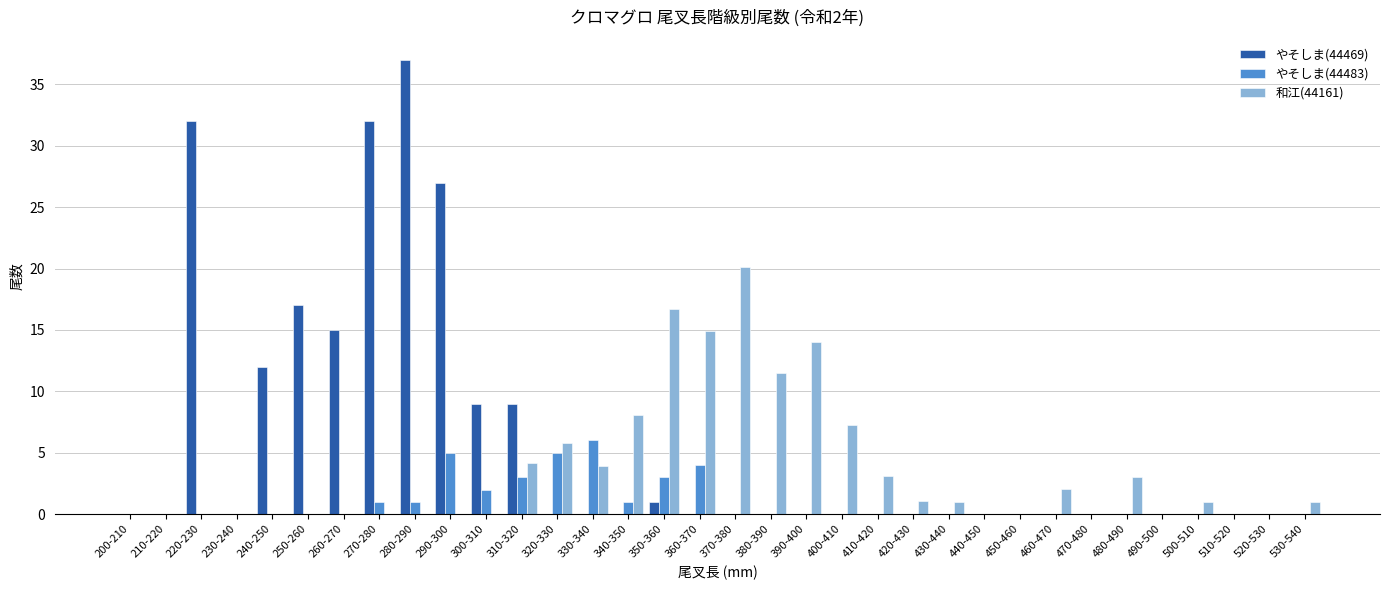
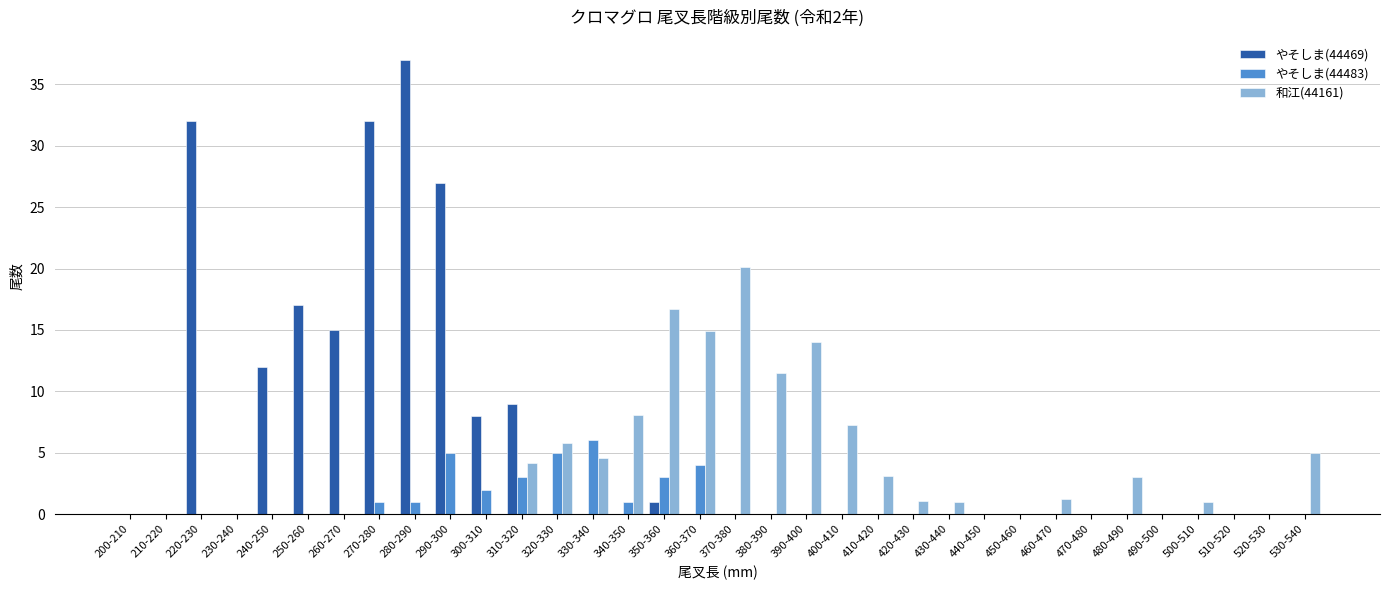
  {
    "やそしま(44469)": {
      "200-210": 0,
      "210-220": 0,
      "220-230": 32,
      "230-240": 0,
      "240-250": 12,
      "250-260": 17,
      "260-270": 15,
      "270-280": 32,
      "280-290": 37,
      "290-300": 27,
-     "300-310": 9,
+     "300-310": 8,
      "310-320": 9,
      "320-330": 0,
      "330-340": 0,
      "340-350": 0,
      "350-360": 1,
      "360-370": 0,
      "370-380": 0,
      "380-390": 0,
      "390-400": 0,
      "400-410": 0,
      "410-420": 0,
      "420-430": 0,
      "430-440": 0,
      "440-450": 0,
      "450-460": 0,
      "460-470": 0,
      "470-480": 0,
      "480-490": 0,
      "490-500": 0,
      "500-510": 0,
      "510-520": 0,
      "520-530": 0,
      "530-540": 0
    },
    "やそしま(44483)": {
      "200-210": 0.0,
      "210-220": 0.0,
      "220-230": 0.0,
      "230-240": 0.0,
      "240-250": 0.0,
      "250-260": 0.0,
      "260-270": 0.0,
      "270-280": 1.0,
      "280-290": 1.0,
      "290-300": 5.0,
      "300-310": 2.0,
      "310-320": 3.0,
      "320-330": 5.0,
      "330-340": 6.0,
      "340-350": 1.0,
      "350-360": 3.0,
      "360-370": 4.0,
      "370-380": 0.0,
      "380-390": 0.0,
      "390-400": 0.0,
      "400-410": 0.0,
      "410-420": 0.0,
      "420-430": 0.0,
      "430-440": 0.0,
      "440-450": 0.0,
      "450-460": 0.0,
      "460-470": 0.0,
      "470-480": 0.0,
      "480-490": 0.0,
      "490-500": 0.0,
      "500-510": 0.0,
      "510-520": 0.0,
      "520-530": 0.0,
      "530-540": 0.0
    },
    "和江(44161)": {
      "200-210": 0.0,
      "210-220": 0.0,
      "220-230": 0.0,
      "230-240": 0.0,
      "240-250": 0.0,
      "250-260": 0.0,
      "260-270": 0.0,
      "270-280": 0.0,
      "280-290": 0.0,
      "290-300": 0.0,
      "300-310": 0.0,
      "310-320": 4.2,
      "320-330": 5.8,
-     "330-340": 3.9,
+     "330-340": 4.6,
      "340-350": 8.1,
      "350-360": 16.7,
      "360-370": 14.9,
      "370-380": 20.2,
      "380-390": 11.5,
      "390-400": 14.0,
      "400-410": 7.2,
      "410-420": 3.1,
      "420-430": 1.0,
      "430-440": 1.0,
      "440-450": 0.0,
      "450-460": 0.0,
-     "460-470": 2.0,
+     "460-470": 1.2,
      "470-480": 0.0,
      "480-490": 3.0,
      "490-500": 0.0,
      "500-510": 1.0,
      "510-520": 0.0,
      "520-530": 0.0,
-     "530-540": 1
+     "530-540": 5
    }
  }
